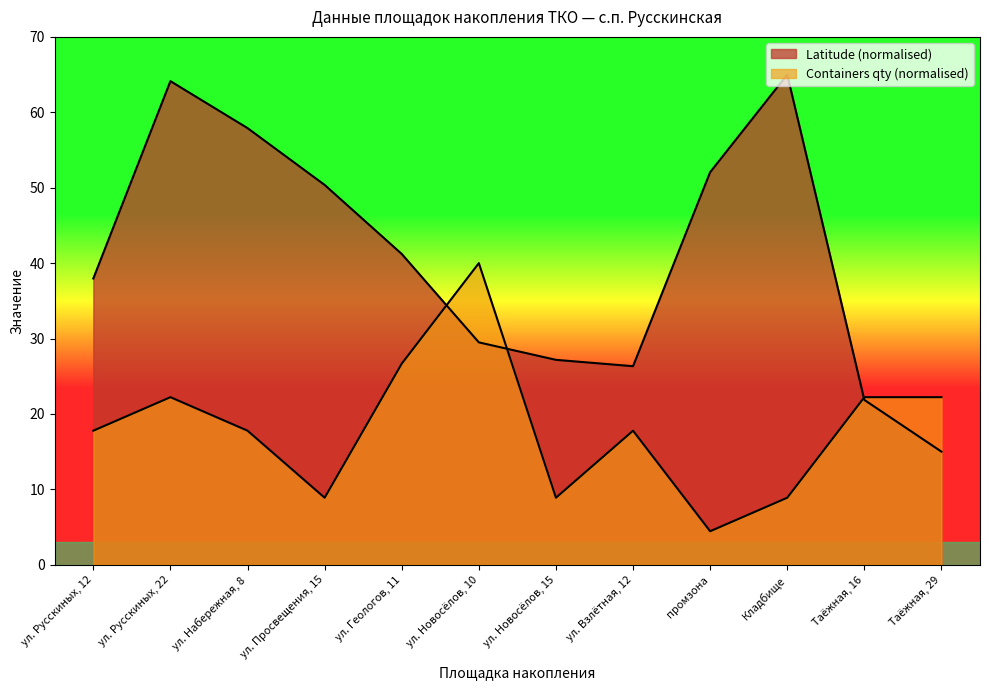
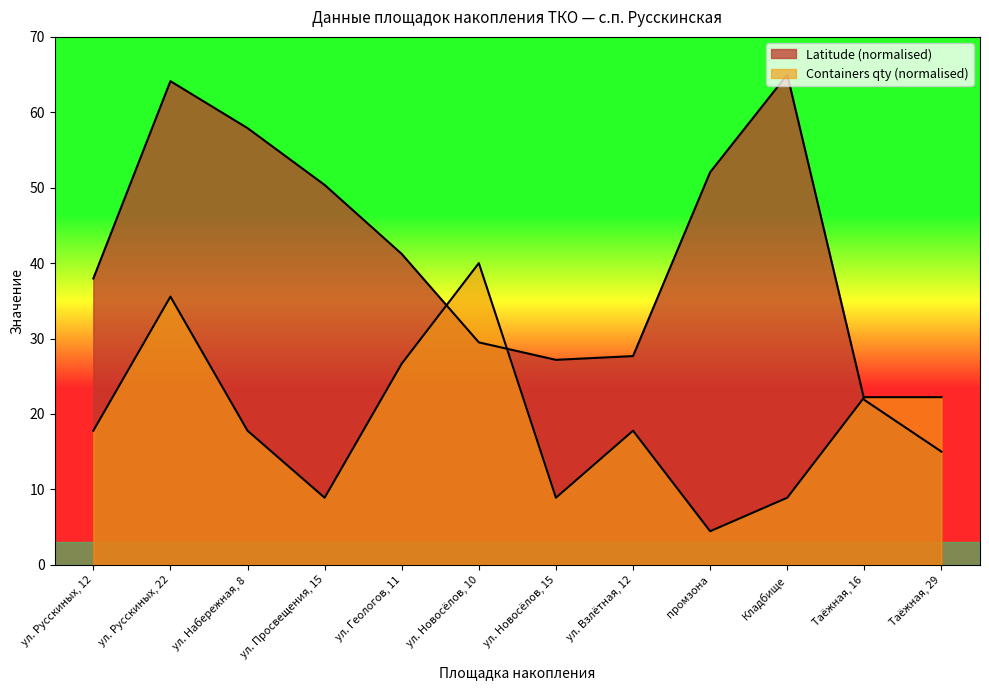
  {
    "Latitude (normalised)": {
      "ул. Русскиных, 12": 38,
      "ул. Русскиных, 22": 64,
      "ул. Набережная, 8": 58,
      "ул. Просвещения, 15": 50,
      "ул. Геологов, 11": 41,
      "ул. Новосёлов, 10": 29,
      "ул. Новосёлов, 15": 27,
-     "ул. Взлётная, 12": 26,
+     "ул. Взлётная, 12": 28,
      "промзона": 52,
      "Таёжная, 16": 22,
      "Таёжная, 29": 15
    },
    "Containers qty (normalised)": {
      "ул. Русскиных, 12": 18,
-     "ул. Русскиных, 22": 22,
+     "ул. Русскиных, 22": 36,
      "ул. Набережная, 8": 18,
      "ул. Просвещения, 15": 9,
      "ул. Геологов, 11": 27,
      "ул. Новосёлов, 10": 40,
      "ул. Новосёлов, 15": 9,
      "ул. Взлётная, 12": 18,
      "промзона": 4,
      "Кладбище": 9,
      "Таёжная, 16": 22,
      "Таёжная, 29": 22
    }
  }
